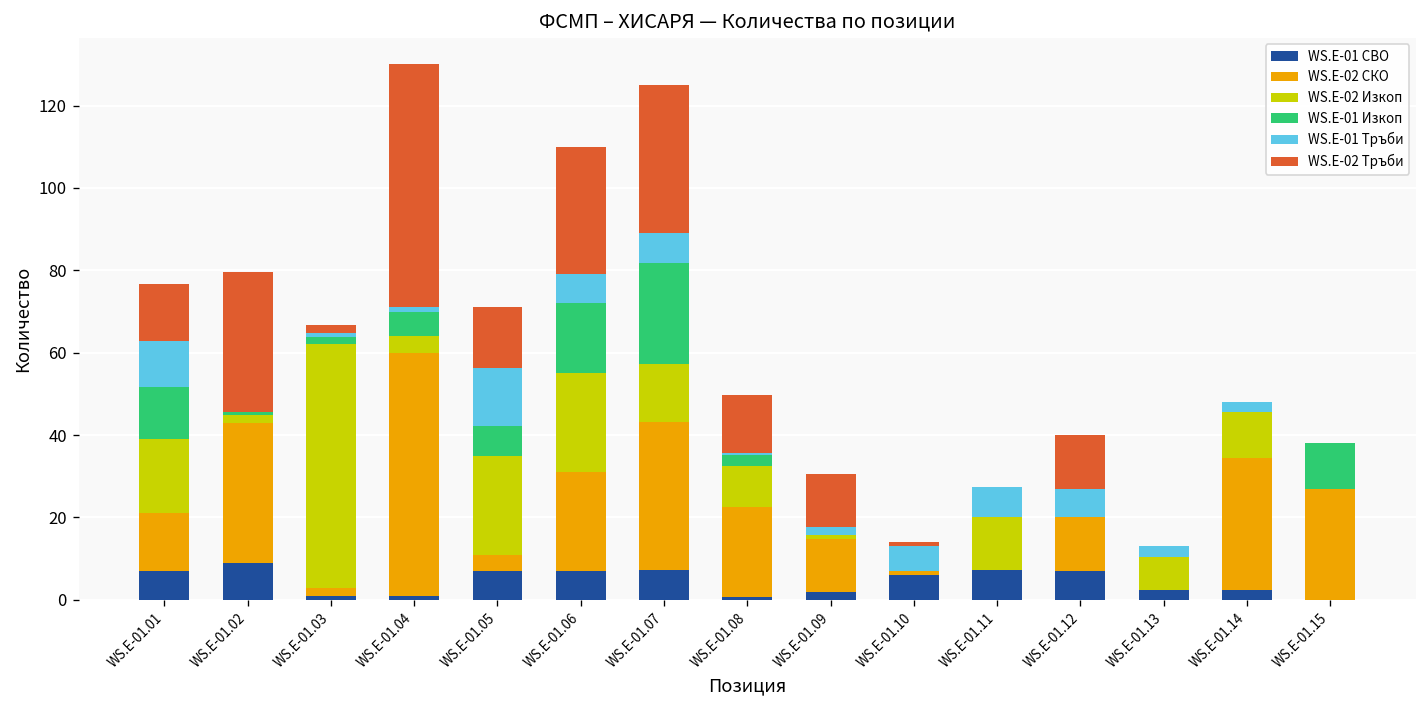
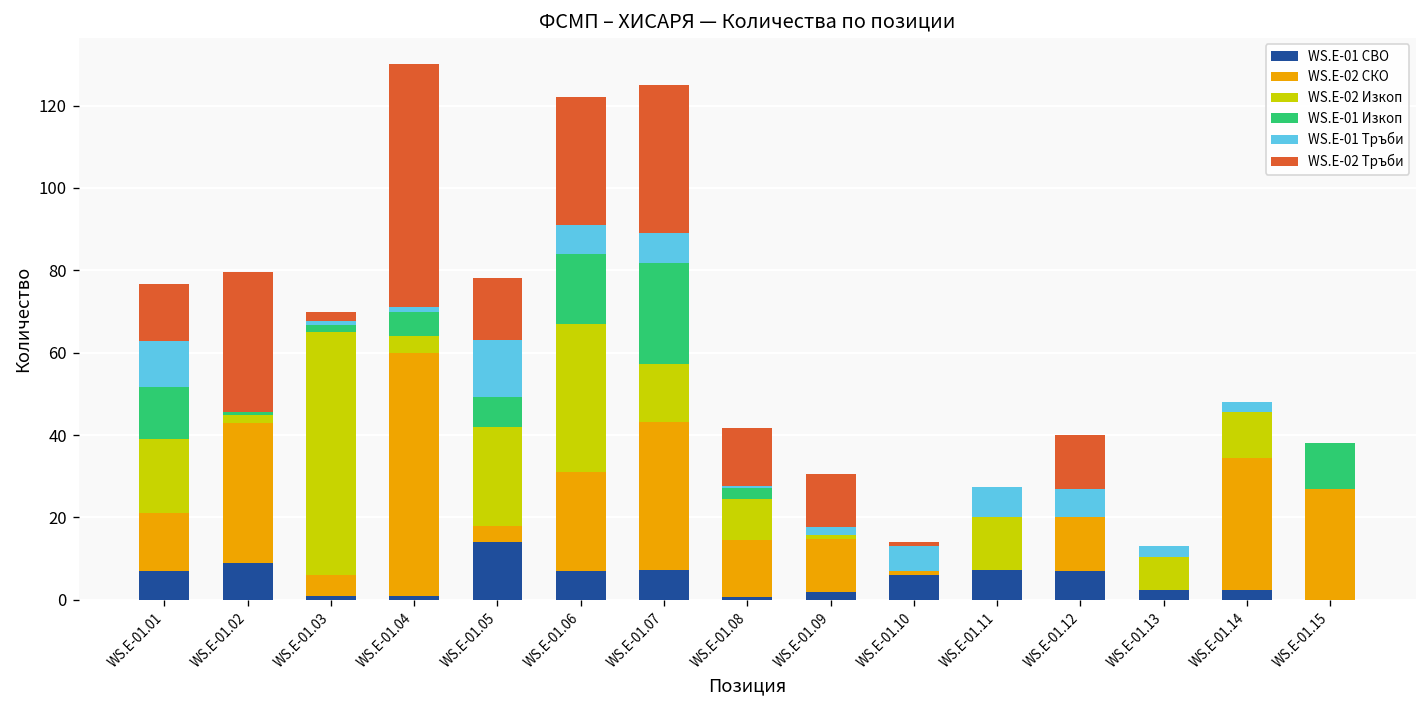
  {
    "WS.E-01 СВО": {
      "WS.E-01.01": 7,
      "WS.E-01.02": 9,
      "WS.E-01.03": 1,
      "WS.E-01.04": 1,
-     "WS.E-01.05": 7,
+     "WS.E-01.05": 14,
      "WS.E-01.06": 7,
      "WS.E-01.07": 7,
      "WS.E-01.09": 2,
      "WS.E-01.10": 6,
      "WS.E-01.11": 7,
      "WS.E-01.12": 7,
      "WS.E-01.13": 3,
      "WS.E-01.14": 3,
      "WS.E-01.15": 0
    },
    "WS.E-02 СКО": {
      "WS.E-01.01": 14,
      "WS.E-01.02": 34,
-     "WS.E-01.03": 2,
+     "WS.E-01.03": 5,
      "WS.E-01.04": 59,
      "WS.E-01.05": 4,
      "WS.E-01.06": 24,
      "WS.E-01.07": 36,
-     "WS.E-01.08": 22,
+     "WS.E-01.08": 14,
      "WS.E-01.09": 13,
      "WS.E-01.10": 1,
      "WS.E-01.11": 0,
      "WS.E-01.12": 13,
      "WS.E-01.13": 0,
      "WS.E-01.14": 32,
      "WS.E-01.15": 27
    },
    "WS.E-02 Изкоп": {
      "WS.E-01.01": 18,
      "WS.E-01.02": 2,
      "WS.E-01.03": 59,
      "WS.E-01.04": 4,
      "WS.E-01.05": 24,
-     "WS.E-01.06": 24,
+     "WS.E-01.06": 36,
      "WS.E-01.07": 14,
      "WS.E-01.08": 10,
      "WS.E-01.09": 1,
      "WS.E-01.10": 0,
      "WS.E-01.11": 13,
      "WS.E-01.12": 0,
      "WS.E-01.13": 8,
      "WS.E-01.14": 11,
      "WS.E-01.15": 0
    },
    "WS.E-01 Изкоп": {
      "WS.E-01.01": 13,
      "WS.E-01.03": 2,
      "WS.E-01.04": 6,
      "WS.E-01.05": 7,
      "WS.E-01.06": 17,
      "WS.E-01.07": 25,
      "WS.E-01.08": 3,
      "WS.E-01.09": 0,
      "WS.E-01.10": 0,
      "WS.E-01.11": 0,
      "WS.E-01.12": 0,
      "WS.E-01.13": 0,
      "WS.E-01.14": 0,
      "WS.E-01.15": 11
    },
    "WS.E-01 Тръби": {
      "WS.E-01.01": 11,
      "WS.E-01.02": 0,
      "WS.E-01.03": 1,
      "WS.E-01.04": 1,
      "WS.E-01.05": 14,
      "WS.E-01.06": 7,
      "WS.E-01.07": 7,
      "WS.E-01.09": 2,
      "WS.E-01.10": 6,
      "WS.E-01.11": 7,
      "WS.E-01.12": 7,
      "WS.E-01.13": 3,
      "WS.E-01.14": 3,
      "WS.E-01.15": 0
    },
    "WS.E-02 Тръби": {
      "WS.E-01.01": 14,
      "WS.E-01.02": 34,
      "WS.E-01.03": 2,
      "WS.E-01.04": 59,
      "WS.E-01.05": 15,
      "WS.E-01.06": 31,
      "WS.E-01.07": 36,
      "WS.E-01.08": 14,
      "WS.E-01.09": 13,
      "WS.E-01.10": 1,
      "WS.E-01.11": 0,
      "WS.E-01.12": 13,
      "WS.E-01.13": 0,
      "WS.E-01.14": 0,
      "WS.E-01.15": 0
    }
  }
